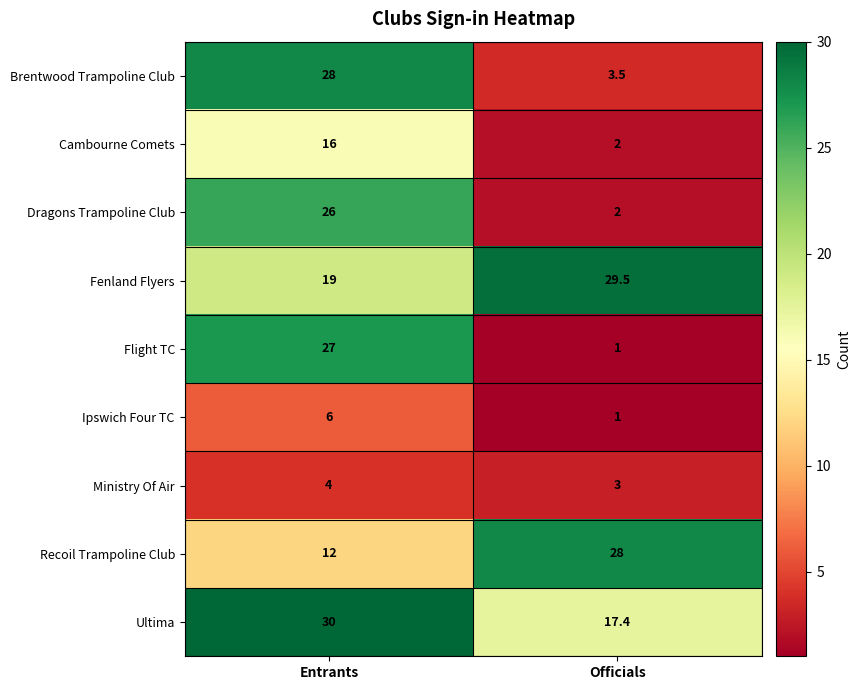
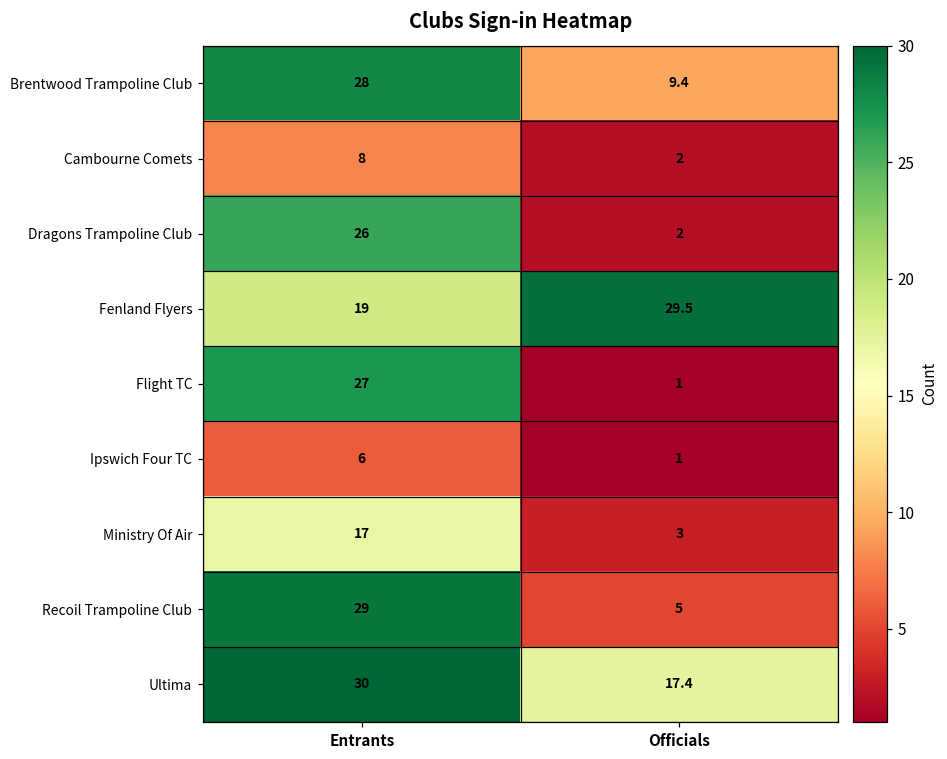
  {
    "Brentwood Trampoline Club": {
      "Entrants": 28,
-     "Officials": 3.5
+     "Officials": 9.4
    },
    "Cambourne Comets": {
-     "Entrants": 16,
+     "Entrants": 8,
      "Officials": 2
    },
    "Dragons Trampoline Club": {
      "Entrants": 26,
      "Officials": 2
    },
    "Fenland Flyers": {
      "Entrants": 19,
      "Officials": 29.5
    },
    "Flight TC": {
      "Entrants": 27,
      "Officials": 1
    },
    "Ipswich Four TC": {
      "Entrants": 6,
      "Officials": 1
    },
    "Ministry Of Air": {
-     "Entrants": 4,
+     "Entrants": 17,
      "Officials": 3
    },
    "Recoil Trampoline Club": {
-     "Entrants": 12,
-     "Officials": 28
+     "Entrants": 29,
+     "Officials": 5
    },
    "Ultima": {
      "Entrants": 30,
      "Officials": 17.4
    }
  }
